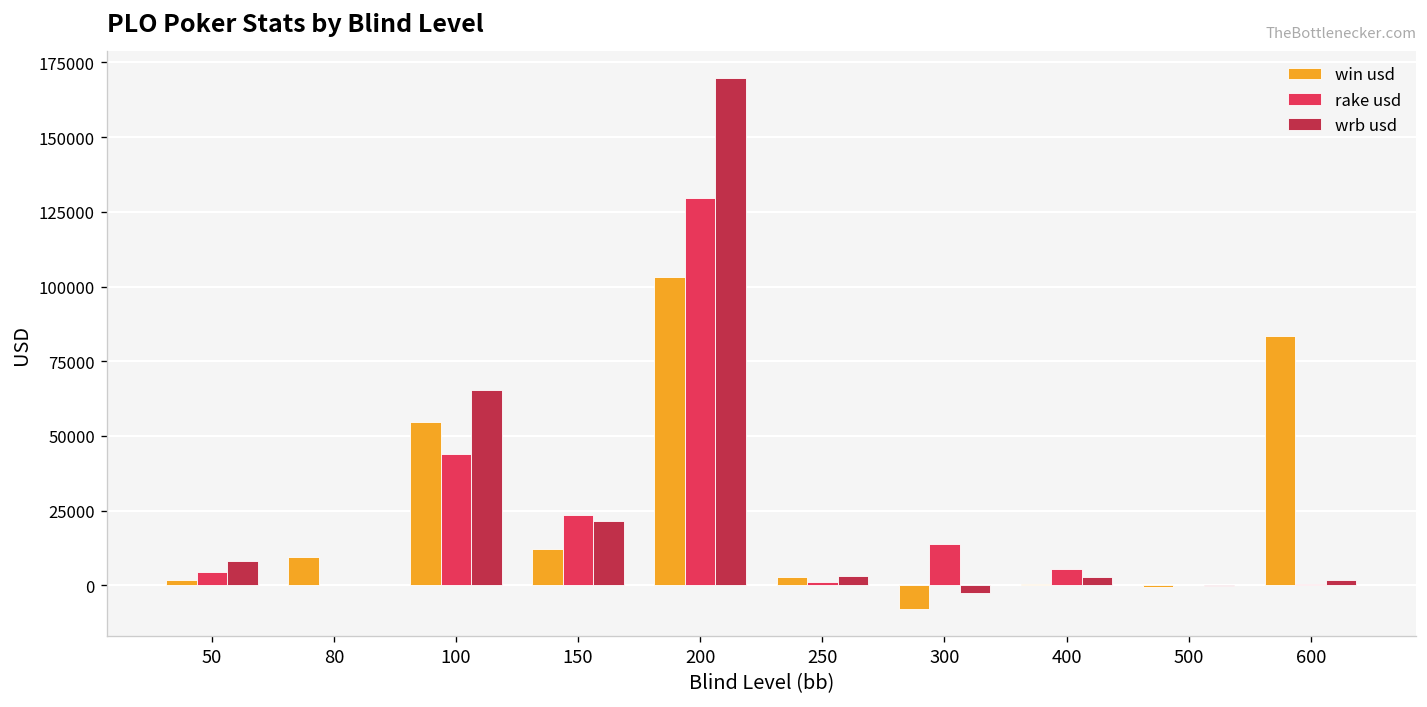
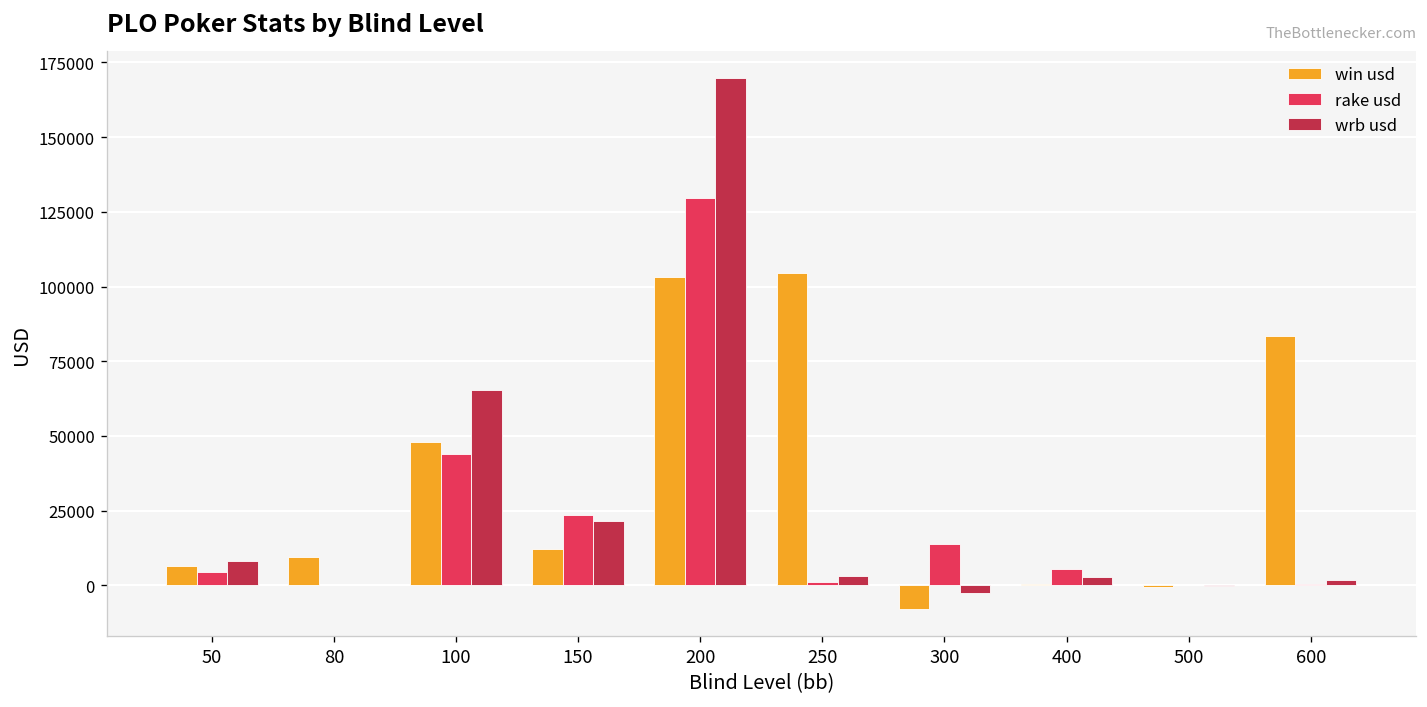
  {
    "win usd": {
-     "50": 2000,
+     "50": 6000,
      "80": 9000,
-     "100": 55000,
+     "100": 48000,
      "150": 12000,
      "200": 103000,
-     "250": 3000,
+     "250": 105000,
      "300": -8000,
      "600": 83000
    }
  }
